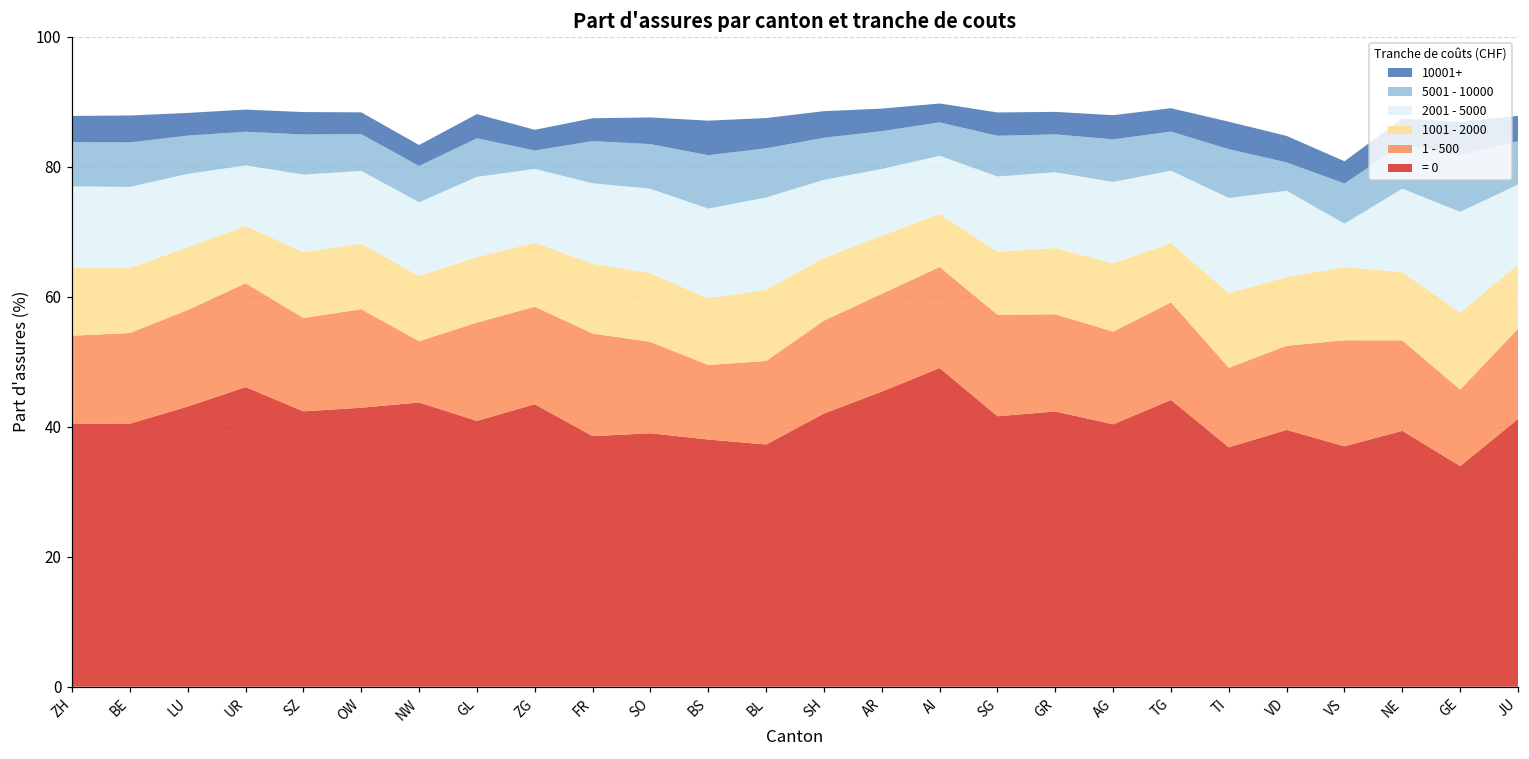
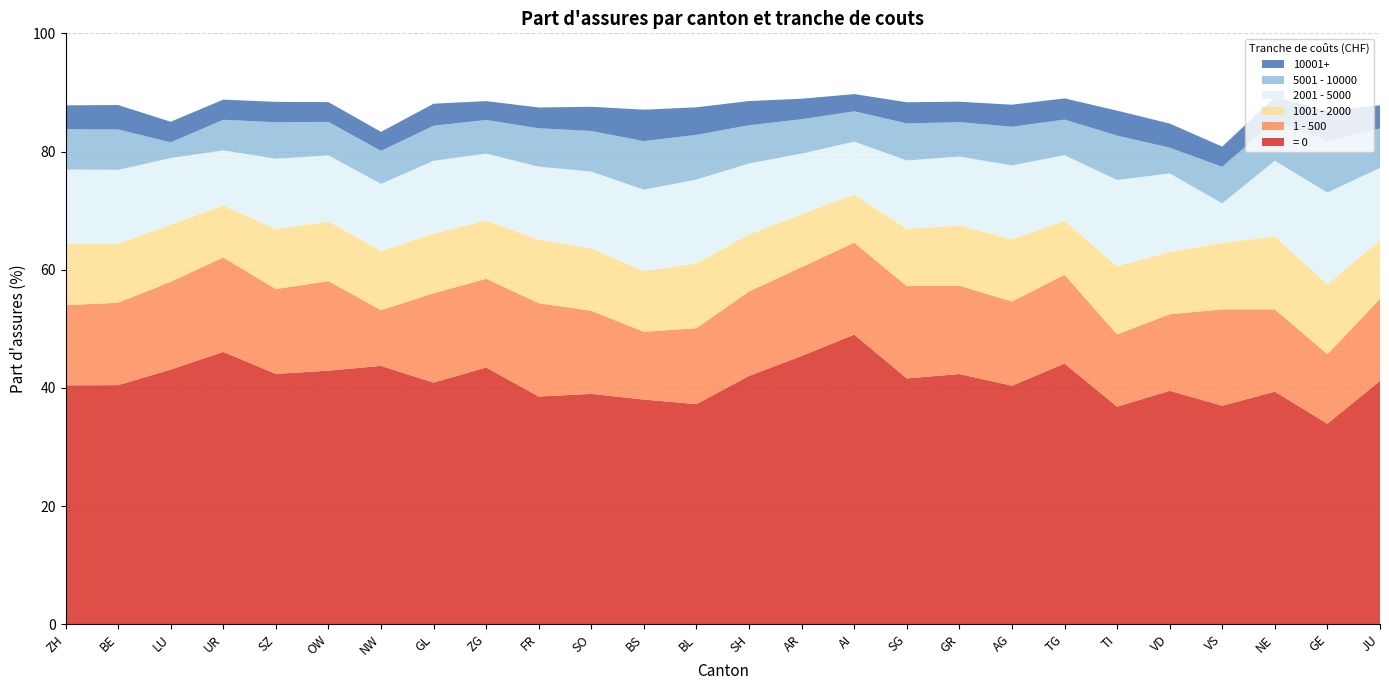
  {
    "= 0": {
      "ZH": 40,
      "BE": 40,
      "LU": 43,
      "UR": 46,
      "SZ": 42,
      "OW": 43,
      "NW": 44,
      "GL": 41,
      "ZG": 43,
      "FR": 39,
      "SO": 39,
      "BS": 38,
      "BL": 37,
      "SH": 42,
      "AR": 45,
      "AI": 49,
      "SG": 42,
      "GR": 42,
      "AG": 40,
      "TG": 44,
      "TI": 37,
      "VD": 40,
      "VS": 37,
      "NE": 39,
      "GE": 34,
      "JU": 41
    },
    "1 - 500": {
      "ZH": 14,
      "BE": 14,
      "LU": 15,
      "UR": 16,
      "SZ": 14,
      "OW": 15,
      "NW": 9,
      "GL": 15,
      "ZG": 15,
      "FR": 16,
      "SO": 14,
      "BS": 11,
      "BL": 13,
      "SH": 14,
      "AR": 15,
      "AI": 16,
      "SG": 16,
      "GR": 15,
      "AG": 14,
      "TG": 15,
      "TI": 12,
      "VD": 13,
      "VS": 16,
      "NE": 14,
      "GE": 12,
      "JU": 14
    },
    "1001 - 2000": {
      "ZH": 10,
      "BE": 10,
      "LU": 10,
      "UR": 9,
      "SZ": 10,
      "OW": 10,
      "NW": 10,
      "GL": 10,
      "ZG": 10,
      "FR": 11,
      "SO": 11,
      "BS": 10,
      "BL": 11,
      "SH": 10,
      "AR": 9,
      "AI": 8,
      "SG": 10,
      "GR": 10,
      "AG": 11,
      "TG": 9,
      "TI": 12,
      "VD": 11,
      "VS": 11,
-     "NE": 10,
+     "NE": 12,
      "GE": 12,
      "JU": 10
    },
    "2001 - 5000": {
      "ZH": 13,
      "BE": 12,
      "LU": 11,
      "UR": 9,
      "SZ": 12,
      "OW": 11,
      "NW": 11,
      "GL": 12,
      "ZG": 11,
      "FR": 12,
      "SO": 13,
      "BS": 14,
      "BL": 14,
      "SH": 12,
      "AR": 10,
      "AI": 9,
      "SG": 12,
      "GR": 12,
      "AG": 13,
      "TG": 11,
      "TI": 15,
      "VD": 13,
      "VS": 7,
      "NE": 13,
      "GE": 16,
      "JU": 12
    },
    "5001 - 10000": {
      "ZH": 7,
      "BE": 7,
-     "LU": 6,
+     "LU": 3,
      "UR": 5,
      "SZ": 6,
      "OW": 6,
      "NW": 6,
      "GL": 6,
-     "ZG": 3,
+     "ZG": 6,
      "FR": 6,
      "SO": 7,
      "BS": 8,
      "BL": 8,
      "SH": 6,
      "AR": 6,
      "AI": 5,
      "SG": 6,
      "GR": 6,
      "AG": 7,
      "TG": 6,
      "TI": 8,
      "VD": 4,
      "VS": 6,
      "JU": 7
    },
    "10001+": {
      "ZH": 4,
      "BE": 4,
      "LU": 3,
      "UR": 3,
      "SZ": 3,
      "OW": 3,
      "NW": 3,
      "GL": 4,
      "ZG": 3,
      "FR": 4,
      "SO": 4,
      "BS": 5,
      "BL": 5,
      "SH": 4,
      "AR": 3,
      "AI": 3,
      "SG": 4,
      "GR": 3,
      "AG": 4,
      "TG": 4,
      "TI": 4,
      "VD": 4,
      "VS": 3,
      "JU": 4
    }
  }
